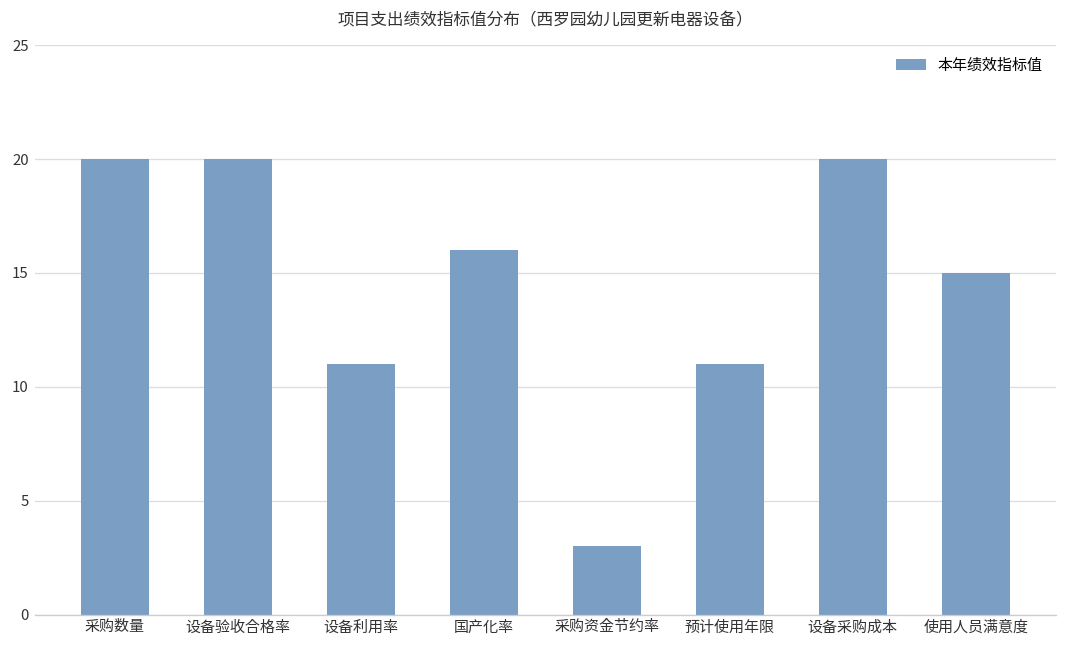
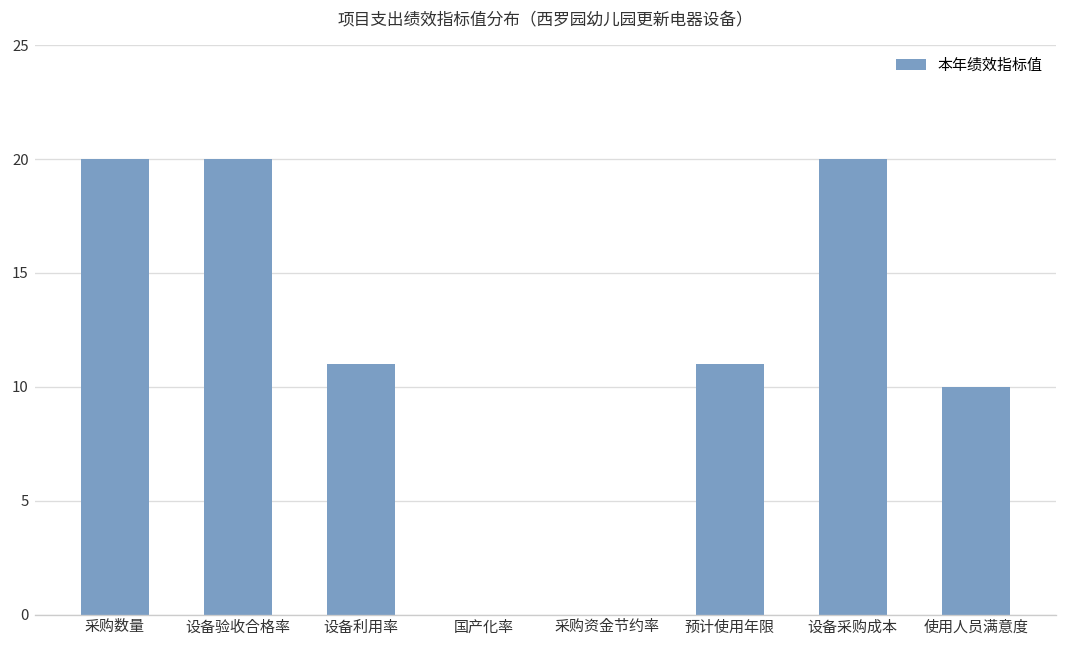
  {
    "采购数量": 20,
    "设备验收合格率": 20,
    "设备利用率": 11,
-   "国产化率": 16,
-   "采购资金节约率": 3,
+   "国产化率": 0,
+   "采购资金节约率": 0,
    "预计使用年限": 11,
    "设备采购成本": 20,
-   "使用人员满意度": 15
+   "使用人员满意度": 10
  }
